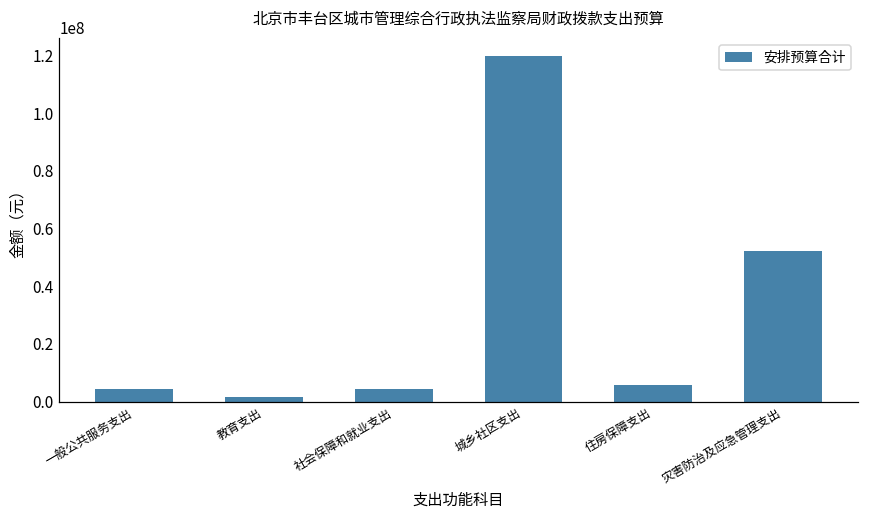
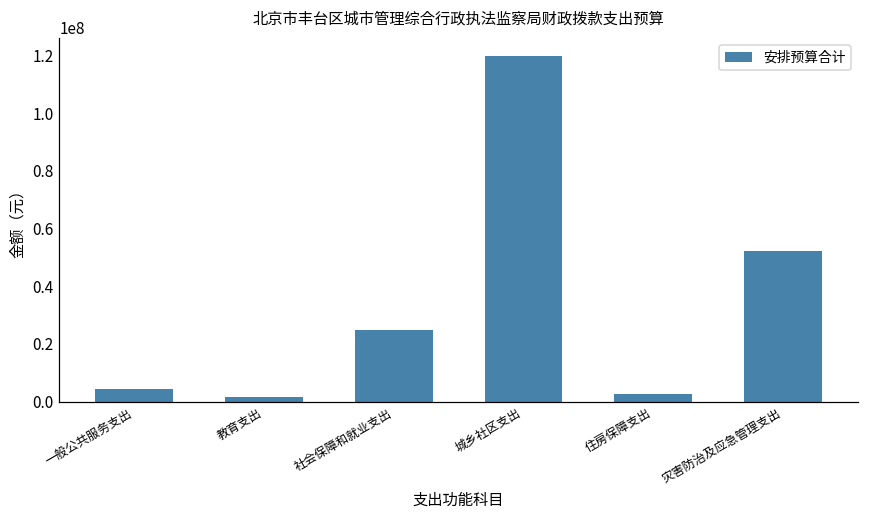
  {
    "一般公共服务支出": 4000000,
    "教育支出": 2000000,
-   "社会保障和就业支出": 4000000,
+   "社会保障和就业支出": 25000000,
    "城乡社区支出": 120000000,
-   "住房保障支出": 6000000,
+   "住房保障支出": 3000000,
    "灾害防治及应急管理支出": 52000000
  }
